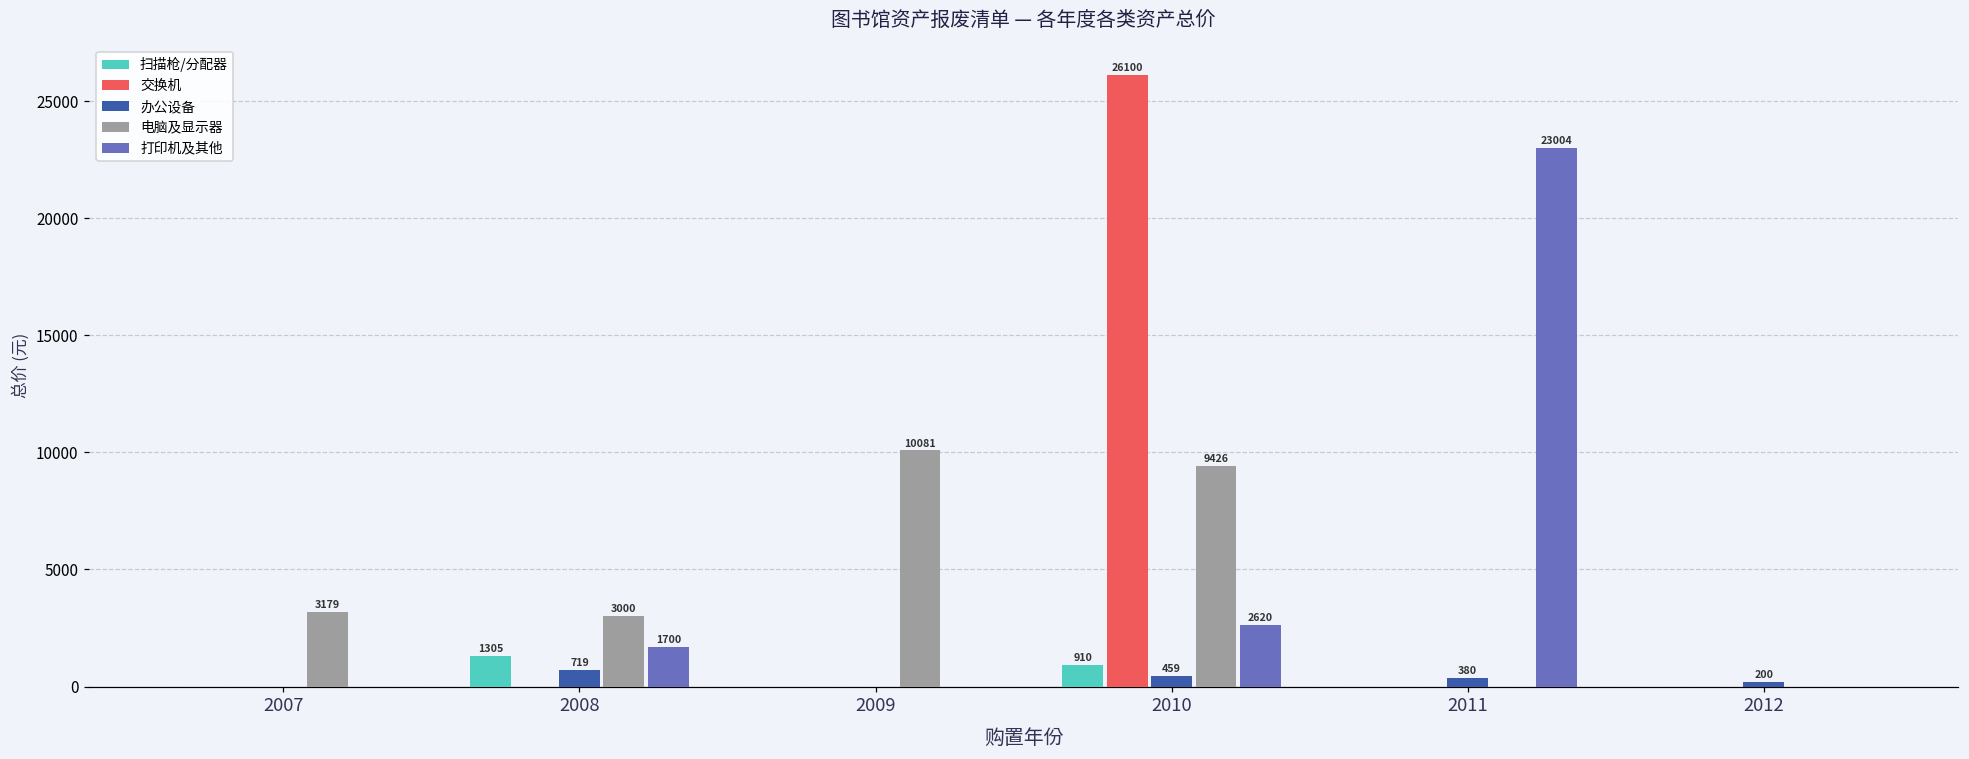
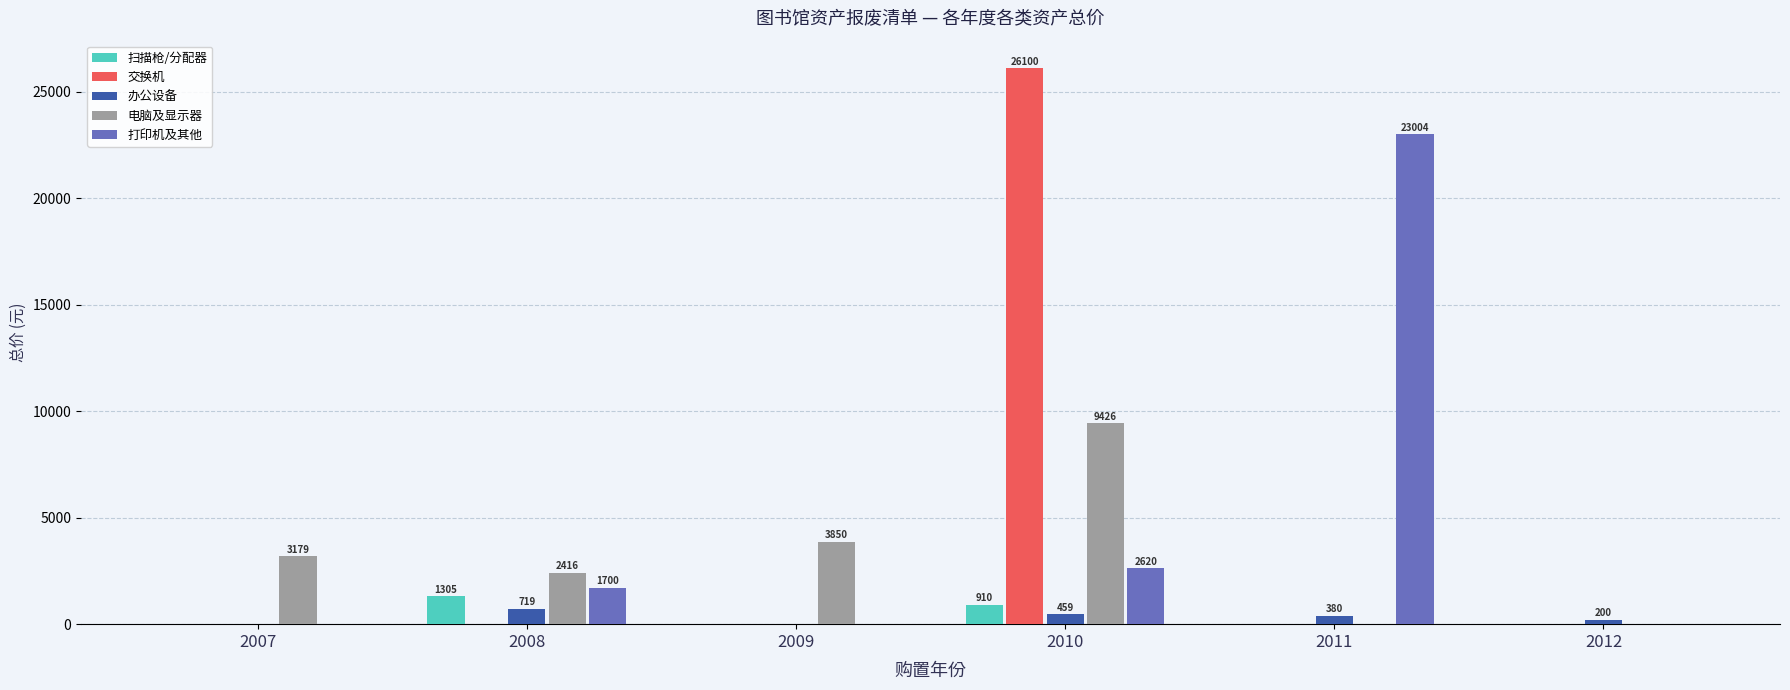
  {
    "扫描枪/分配器": {
      "2008": 1305,
      "2010": 910
    },
    "交换机": {
      "2010": 26100
    },
    "电脑及显示器": {
      "2007": 3179,
-     "2008": 3000,
-     "2009": 10081,
+     "2008": 2416,
+     "2009": 3850,
      "2010": 9426
    }
  }
